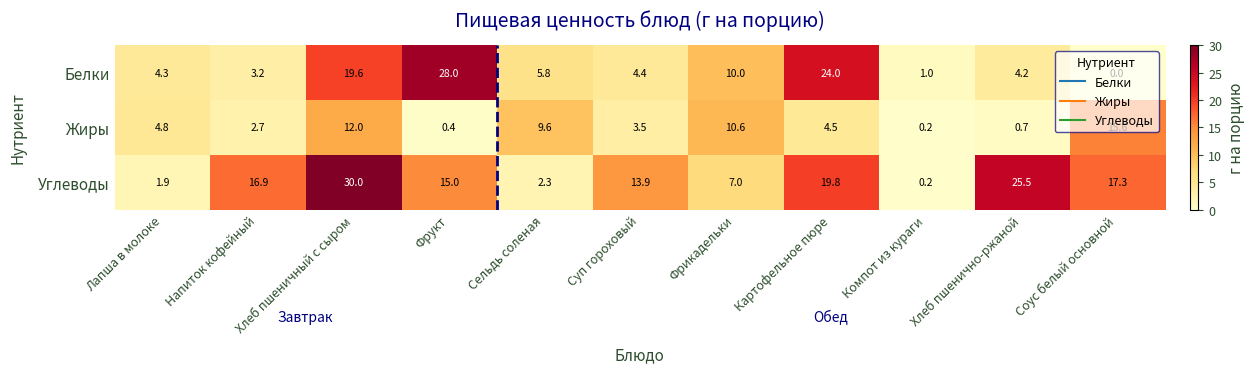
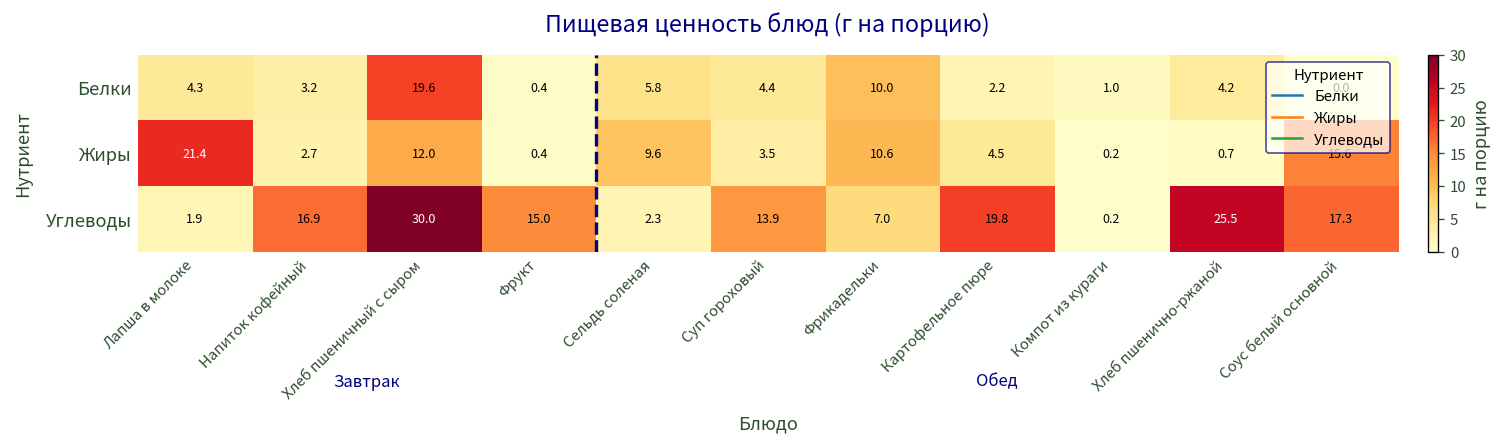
  {
    "Белки": {
      "Лапша в молоке": 4.3,
      "Напиток кофейный": 3.2,
      "Хлеб пшеничный с сыром": 19.6,
-     "Фрукт": 28.0,
+     "Фрукт": 0.4,
      "Сельдь соленая": 5.8,
      "Суп гороховый": 4.4,
      "Фрикадельки": 10.0,
-     "Картофельное пюре": 24.0,
+     "Картофельное пюре": 2.2,
      "Компот из кураги": 1.0,
      "Хлеб пшенично-ржаной": 4.2
    },
    "Жиры": {
-     "Лапша в молоке": 4.8,
+     "Лапша в молоке": 21.4,
      "Напиток кофейный": 2.7,
      "Хлеб пшеничный с сыром": 12.0,
      "Фрукт": 0.4,
      "Сельдь соленая": 9.6,
      "Суп гороховый": 3.5,
      "Фрикадельки": 10.6,
      "Картофельное пюре": 4.5,
      "Компот из кураги": 0.2,
      "Хлеб пшенично-ржаной": 0.7
    },
    "Углеводы": {
      "Лапша в молоке": 1.9,
      "Напиток кофейный": 16.9,
      "Хлеб пшеничный с сыром": 30.0,
      "Фрукт": 15.0,
      "Сельдь соленая": 2.3,
      "Суп гороховый": 13.9,
      "Фрикадельки": 7.0,
      "Картофельное пюре": 19.8,
      "Компот из кураги": 0.2,
      "Хлеб пшенично-ржаной": 25.5,
      "Соус белый основной": 17.3
    }
  }
